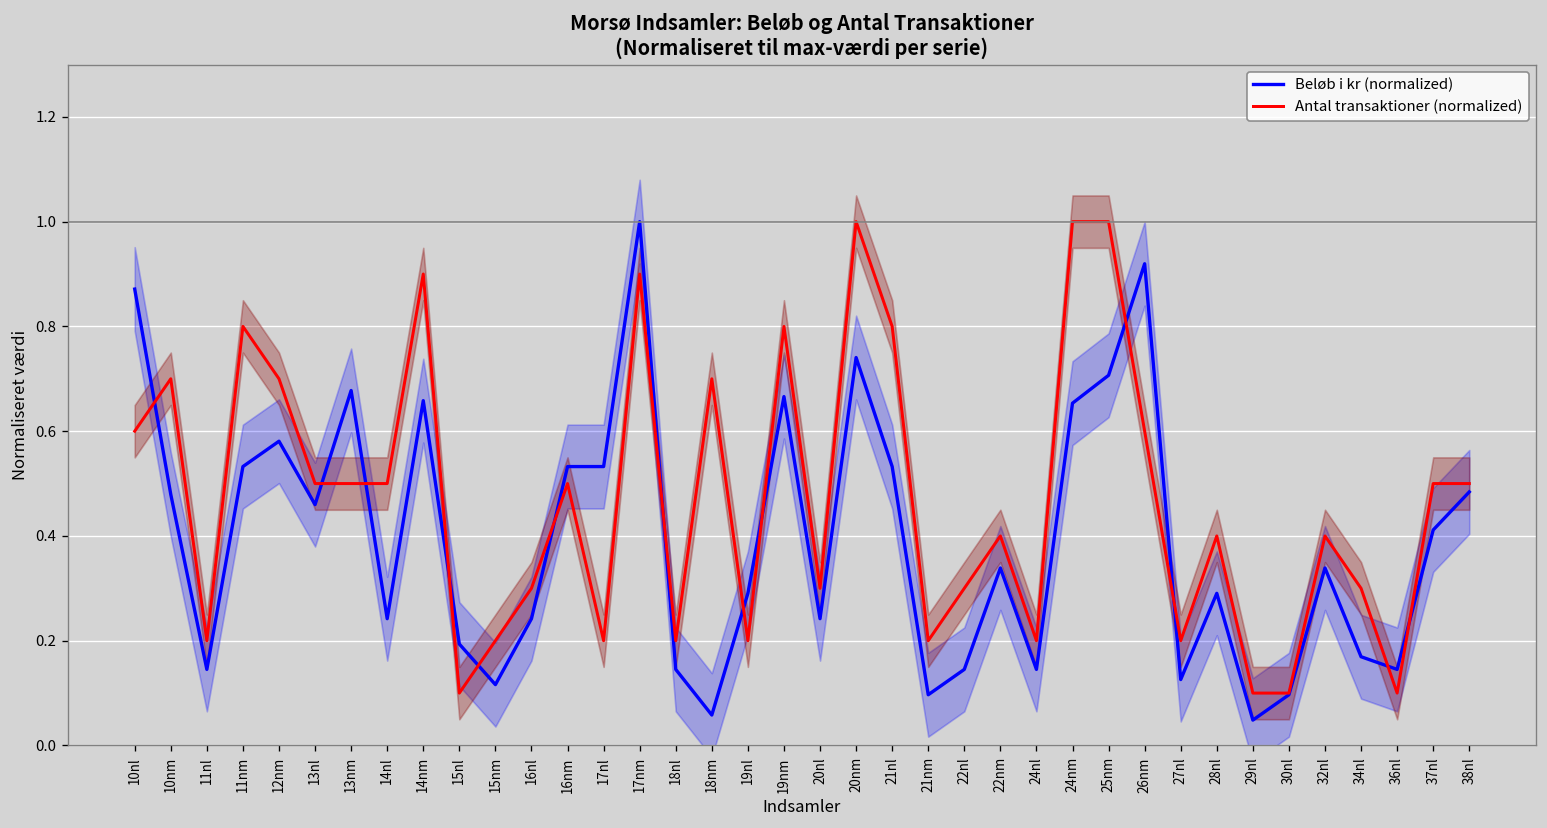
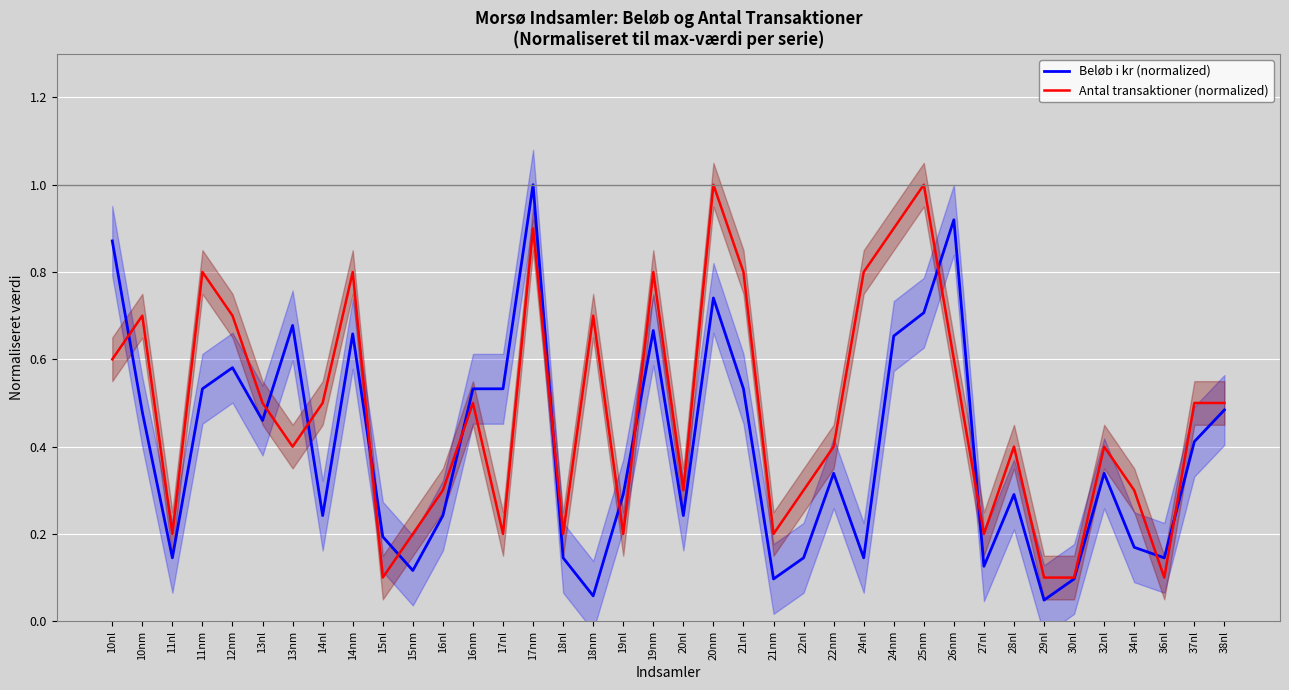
  {
    "Antal transaktioner (normalized)": {
      "10nl": 0.60,
      "10nm": 0.70,
      "11nl": 0.20,
      "11nm": 0.80,
      "12nm": 0.70,
      "13nl": 0.50,
-     "13nm": 0.50,
+     "13nm": 0.40,
      "14nl": 0.50,
-     "14nm": 0.90,
+     "14nm": 0.80,
      "15nl": 0.10,
      "16nl": 0.30,
      "16nm": 0.50,
      "17nl": 0.20,
      "17nm": 0.90,
      "18nl": 0.20,
      "18nm": 0.70,
      "19nl": 0.20,
      "19nm": 0.80,
      "20nl": 0.30,
      "20nm": 1.00,
      "21nl": 0.80,
      "21nm": 0.20,
      "22nl": 0.30,
      "22nm": 0.40,
-     "24nl": 0.20,
-     "24nm": 1.00,
+     "24nl": 0.80,
+     "24nm": 0.90,
      "25nm": 1.00,
      "26nm": 0.60,
      "28nl": 0.40,
      "29nl": 0.10,
      "32nl": 0.40,
      "34nl": 0.30,
      "36nl": 0.10,
      "37nl": 0.50,
      "38nl": 0.50
    }
  }
